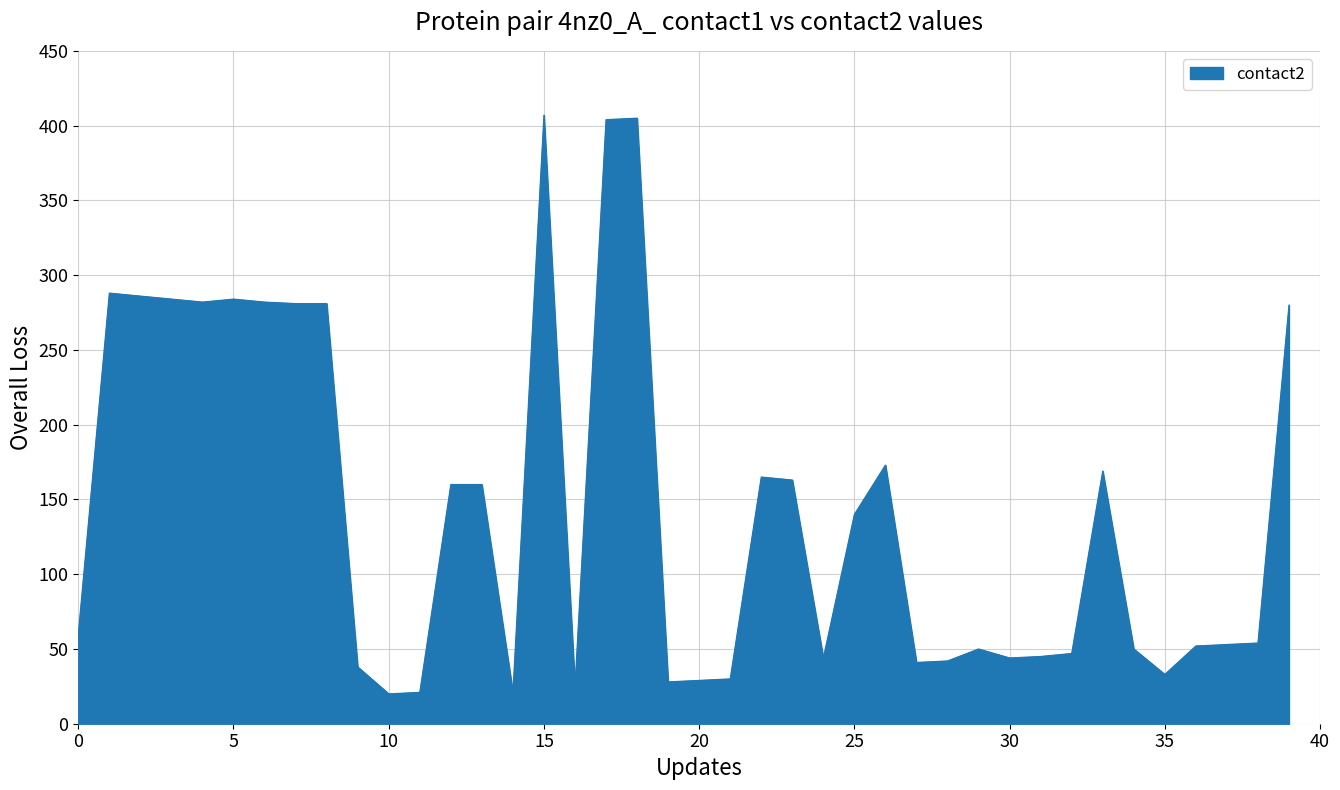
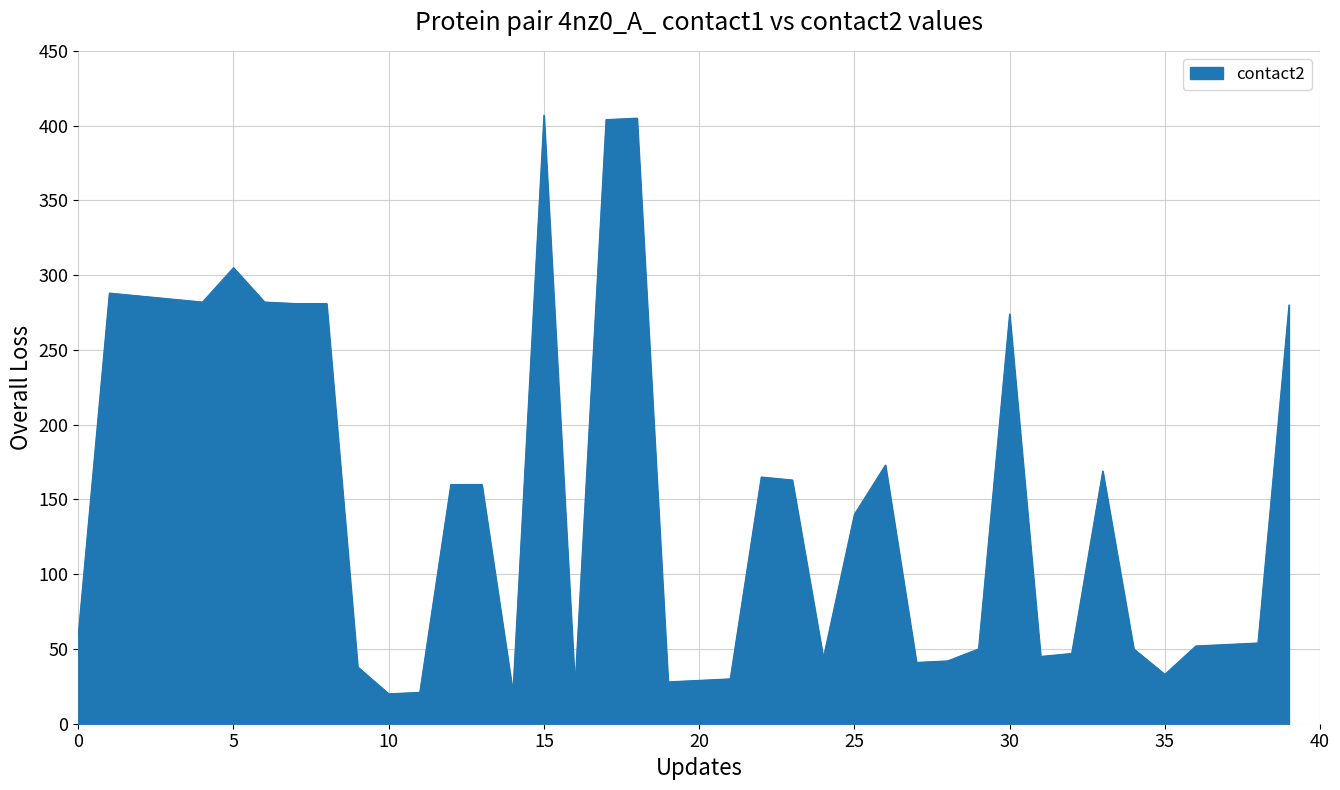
  {
    "0": 60,
-   "5": 284,
+   "5": 305,
    "10": 20,
    "15": 407,
    "20": 29,
    "25": 140,
-   "30": 44,
+   "30": 274,
    "35": 33
  }
